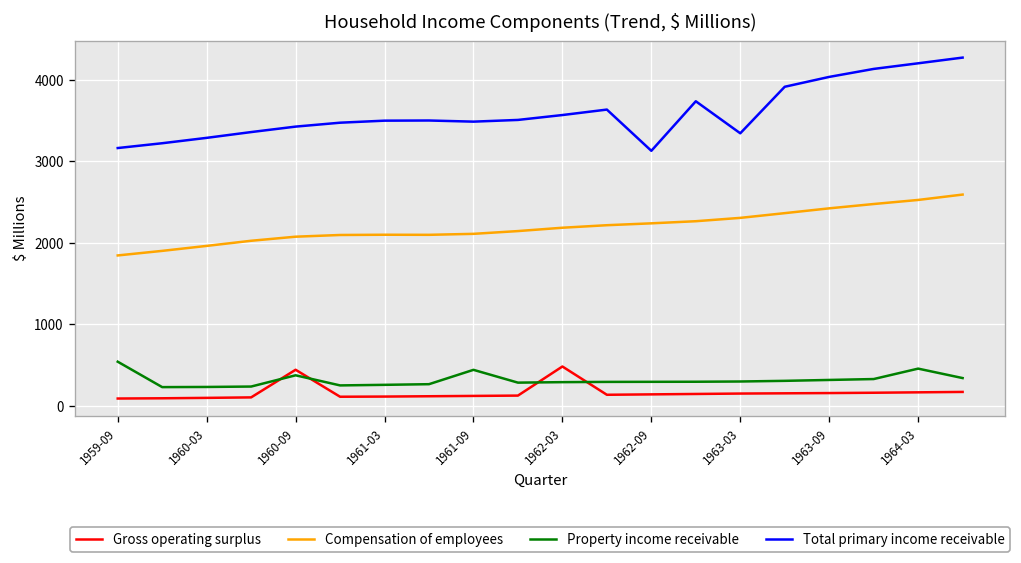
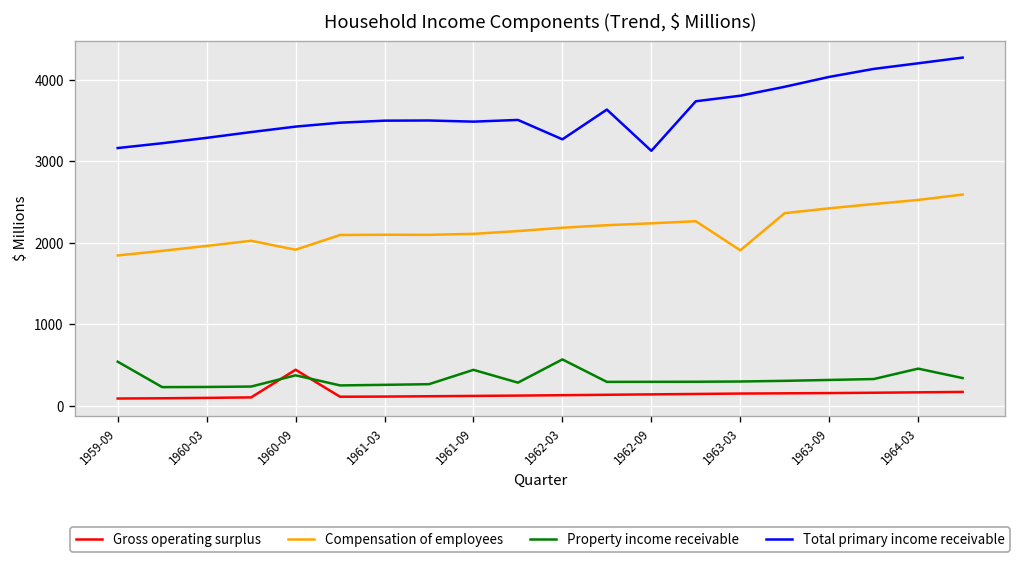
  {
    "Gross operating surplus": {
      "1959-09": 100,
      "1960-03": 100,
      "1960-09": 400,
      "1961-03": 100,
      "1961-09": 100,
-     "1962-03": 500,
+     "1962-03": 100,
      "1962-09": 100,
      "1963-03": 100,
      "1963-09": 200,
      "1964-03": 200
    },
    "Compensation of employees": {
      "1959-09": 1800,
      "1960-03": 2000,
-     "1960-09": 2100,
+     "1960-09": 1900,
      "1961-03": 2100,
      "1961-09": 2100,
      "1962-03": 2200,
      "1962-09": 2200,
-     "1963-03": 2300,
+     "1963-03": 1900,
      "1963-09": 2400,
      "1964-03": 2500
    },
    "Property income receivable": {
      "1959-09": 500,
      "1960-03": 200,
      "1960-09": 400,
      "1961-03": 300,
      "1961-09": 400,
-     "1962-03": 300,
+     "1962-03": 600,
      "1962-09": 300,
      "1963-03": 300,
      "1963-09": 300,
      "1964-03": 500
    },
    "Total primary income receivable": {
      "1959-09": 3200,
      "1960-03": 3300,
      "1960-09": 3400,
      "1961-03": 3500,
      "1961-09": 3500,
-     "1962-03": 3600,
+     "1962-03": 3300,
      "1962-09": 3100,
-     "1963-03": 3300,
+     "1963-03": 3800,
      "1963-09": 4000,
      "1964-03": 4200
    }
  }
